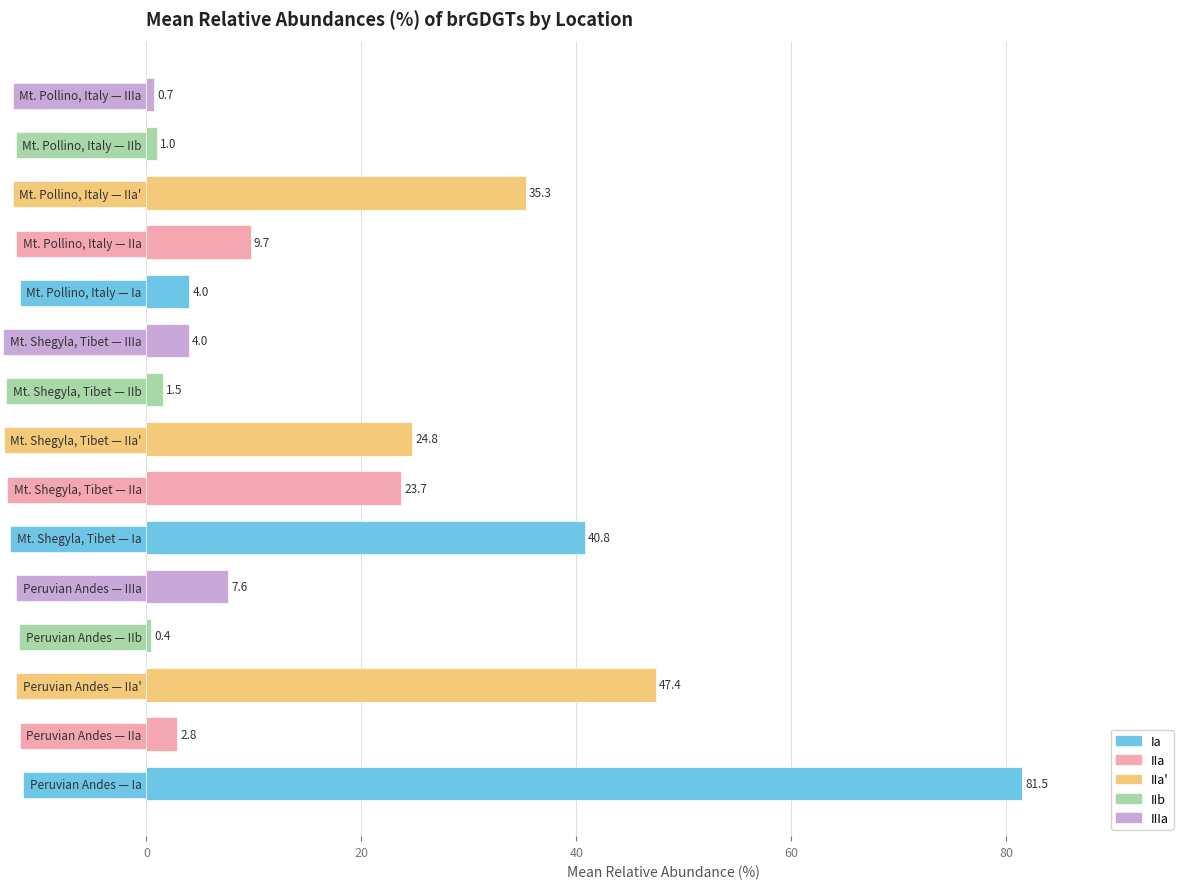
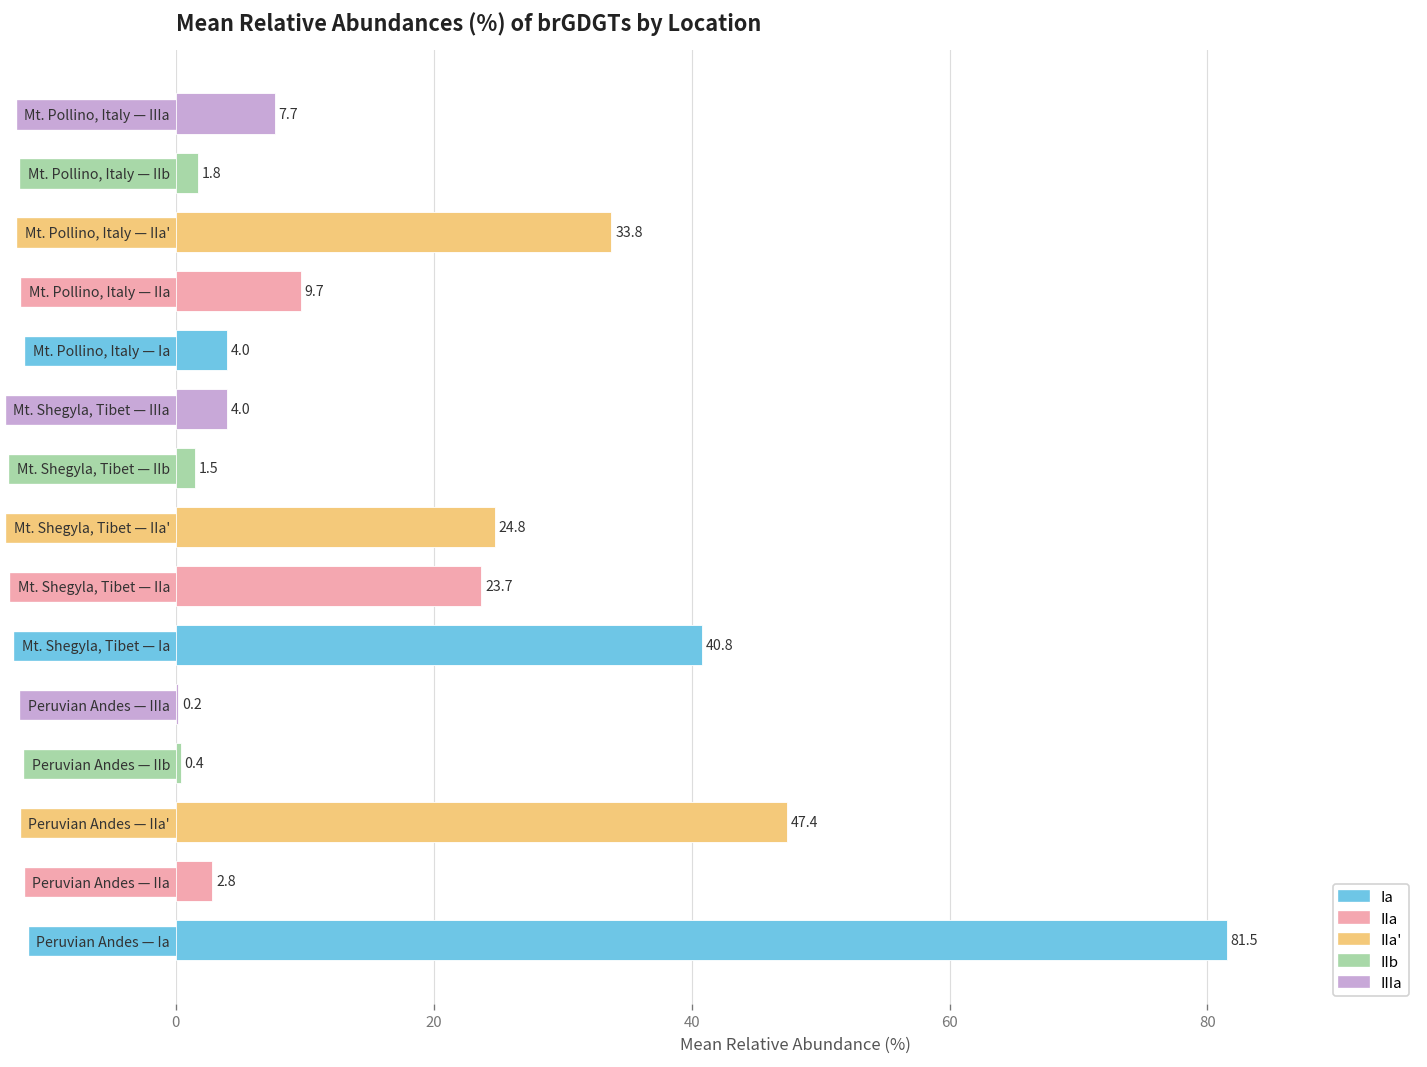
  {
-   "Mt. Pollino, Italy — IIIa": 0.7,
-   "Mt. Pollino, Italy — IIb": 1.0,
-   "Mt. Pollino, Italy — IIa'": 35.3,
+   "Mt. Pollino, Italy — IIIa": 7.7,
+   "Mt. Pollino, Italy — IIb": 1.8,
+   "Mt. Pollino, Italy — IIa'": 33.8,
    "Mt. Pollino, Italy — IIa": 9.7,
    "Mt. Pollino, Italy — Ia": 4.0,
    "Mt. Shegyla, Tibet — IIIa": 4.0,
    "Mt. Shegyla, Tibet — IIb": 1.5,
    "Mt. Shegyla, Tibet — IIa'": 24.8,
    "Mt. Shegyla, Tibet — IIa": 23.7,
    "Mt. Shegyla, Tibet — Ia": 40.8,
-   "Peruvian Andes — IIIa": 7.6,
+   "Peruvian Andes — IIIa": 0.2,
    "Peruvian Andes — IIb": 0.4,
    "Peruvian Andes — IIa'": 47.4,
    "Peruvian Andes — IIa": 2.8,
    "Peruvian Andes — Ia": 81.5
  }
